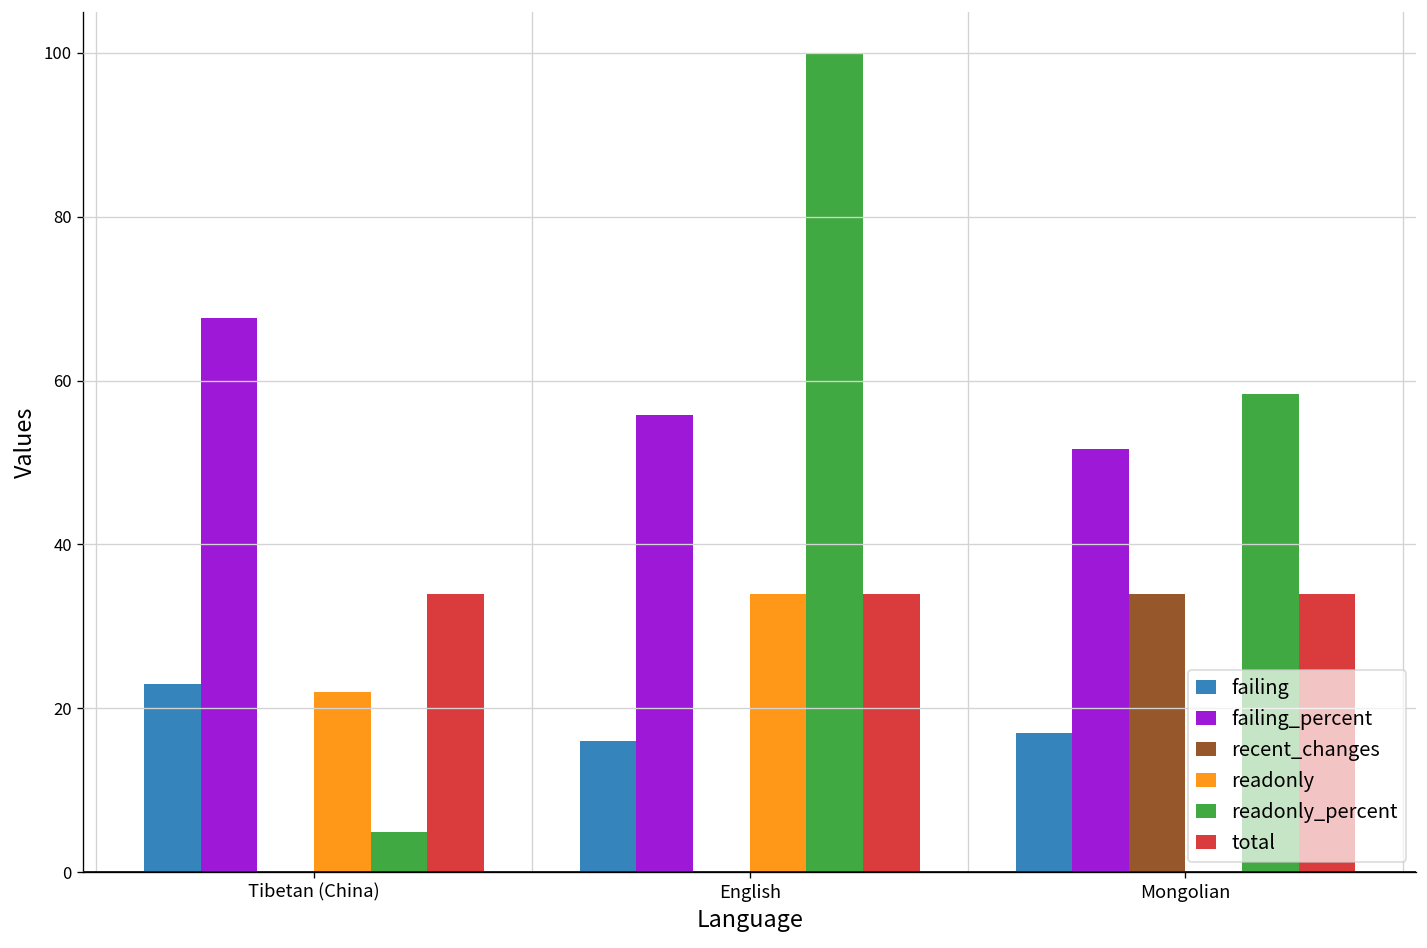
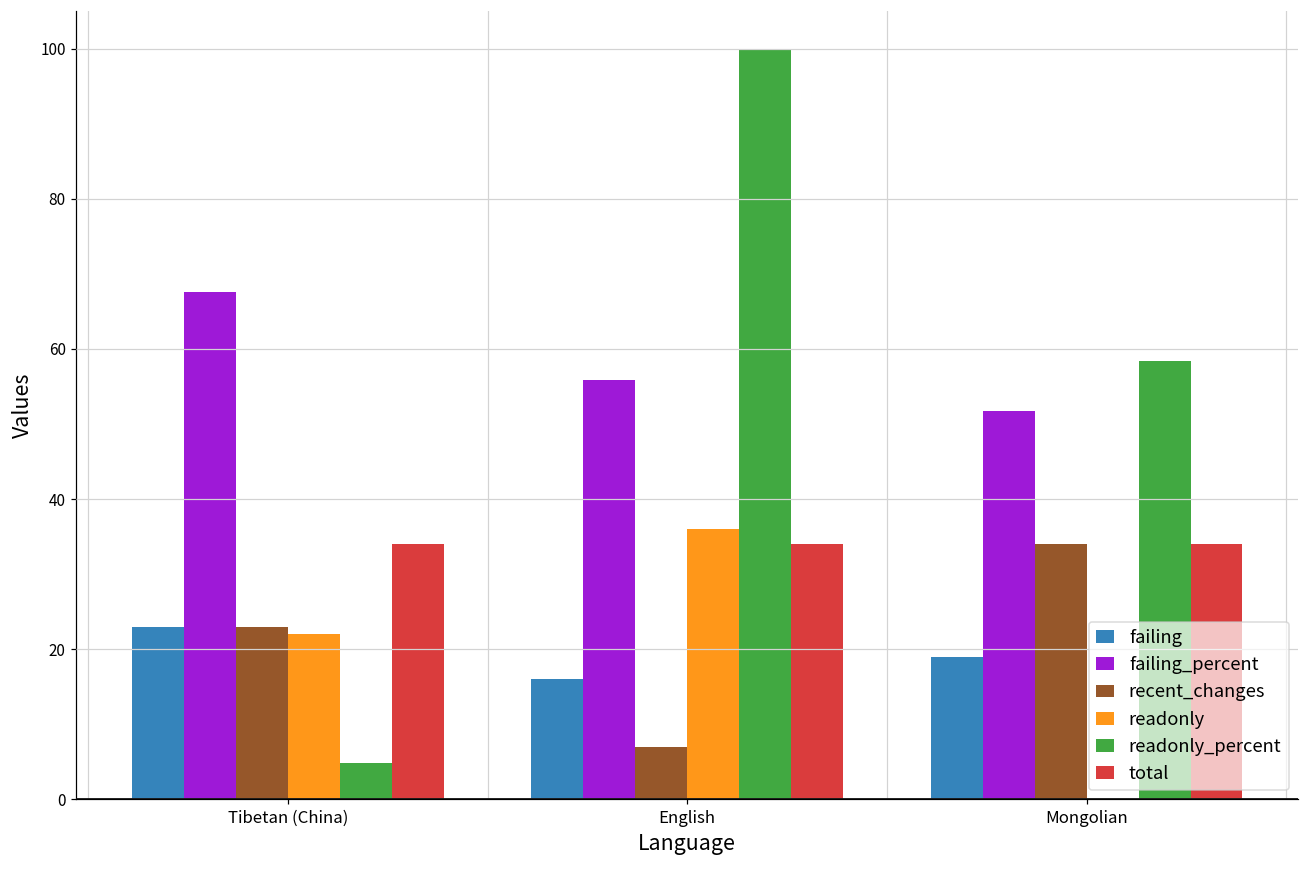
  {
    "failing": {
      "Tibetan (China)": 23,
      "English": 16,
-     "Mongolian": 17
+     "Mongolian": 19
    },
    "failing_percent": {
      "Tibetan (China)": 68,
      "English": 56,
      "Mongolian": 52
    },
    "recent_changes": {
-     "Tibetan (China)": 0,
-     "English": 0,
+     "Tibetan (China)": 23,
+     "English": 7,
      "Mongolian": 34
    },
    "readonly": {
      "Tibetan (China)": 22,
-     "English": 34,
+     "English": 36,
      "Mongolian": 0
    },
    "readonly_percent": {
      "Tibetan (China)": 5,
      "English": 100,
      "Mongolian": 58
    },
    "total": {
      "Tibetan (China)": 34,
      "English": 34,
      "Mongolian": 34
    }
  }
